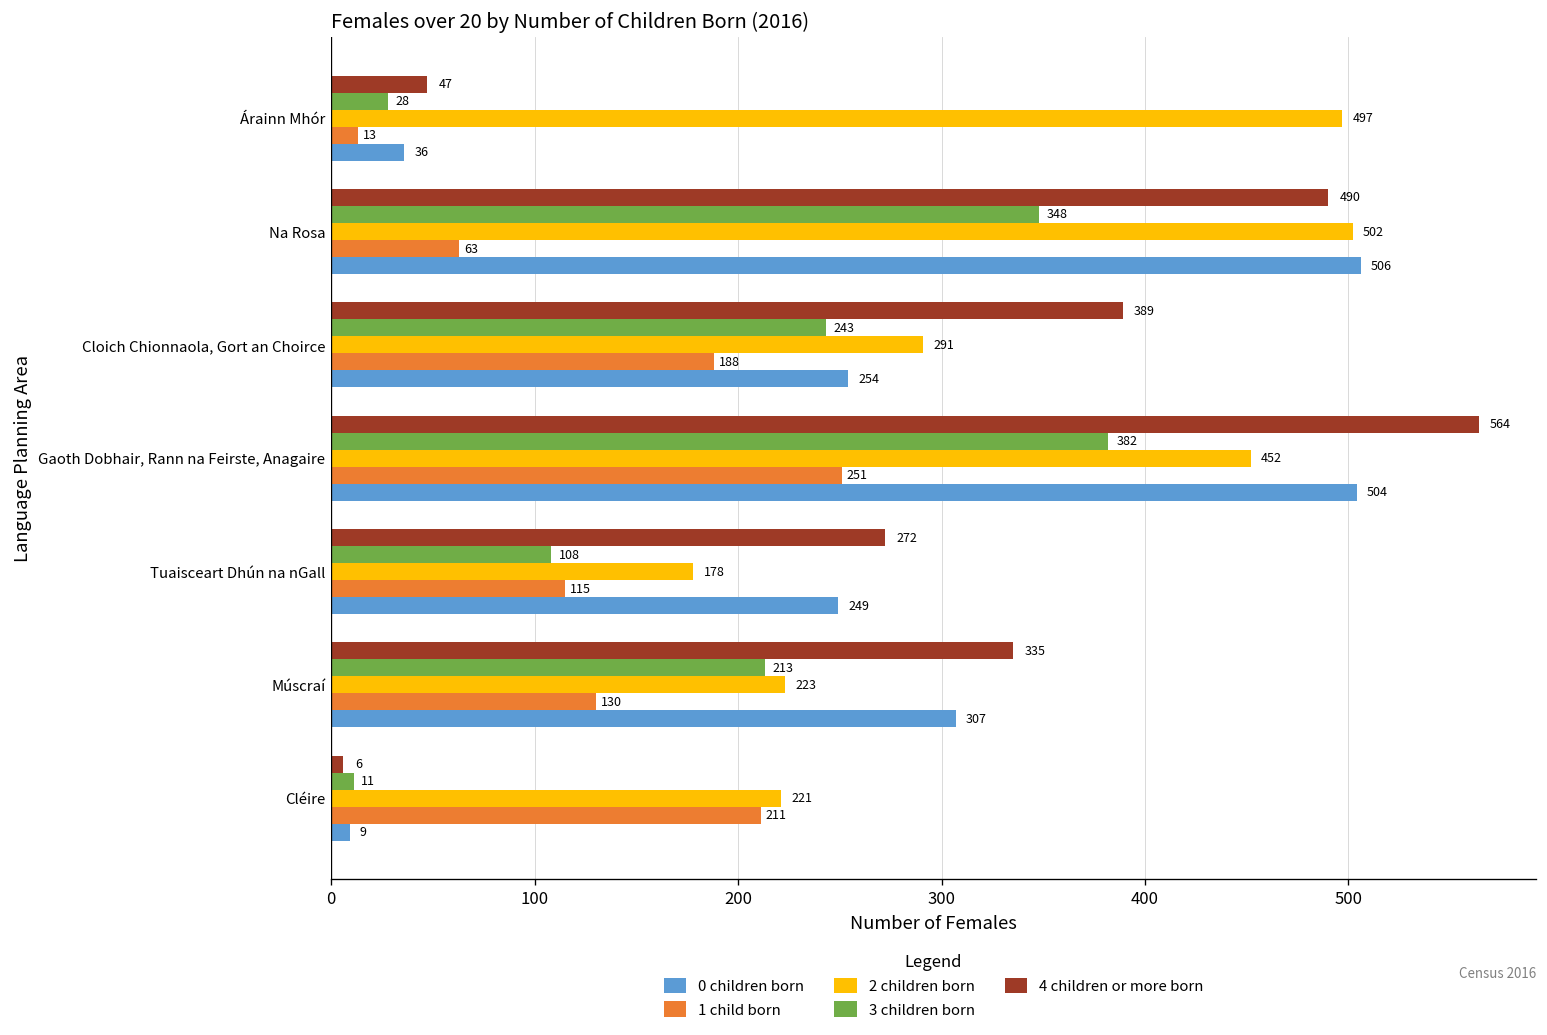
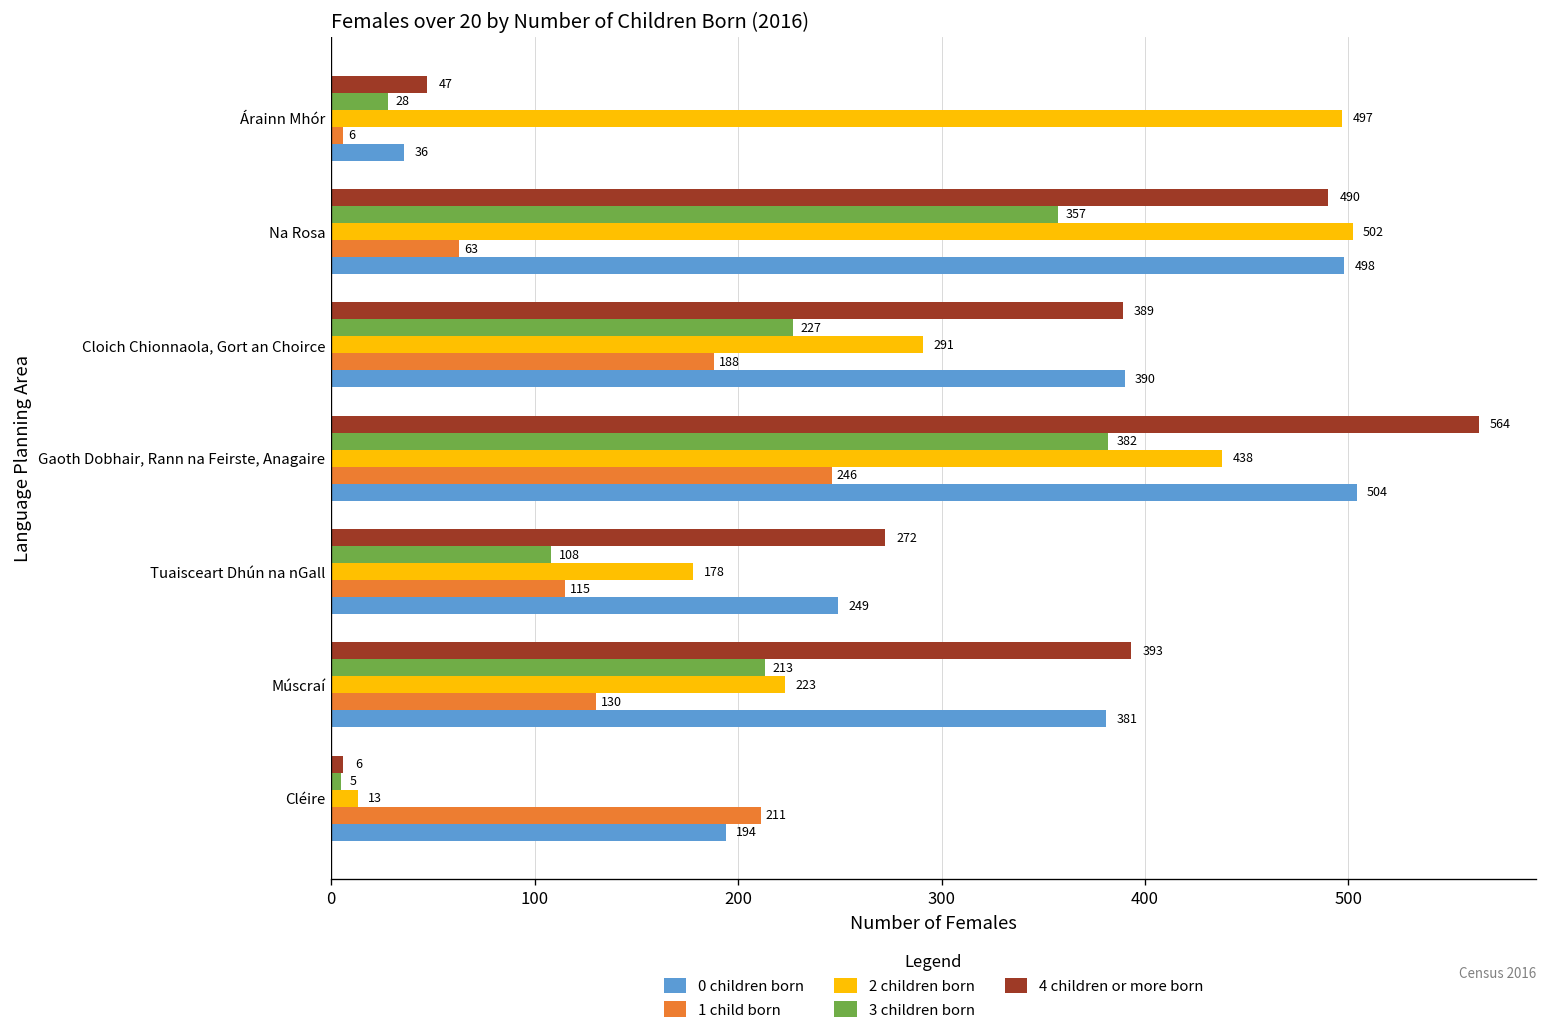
  {
    "0 children born": {
      "Árainn Mhór": 36,
-     "Na Rosa": 506,
-     "Cloich Chionnaola, Gort an Choirce": 254,
+     "Na Rosa": 498,
+     "Cloich Chionnaola, Gort an Choirce": 390,
      "Gaoth Dobhair, Rann na Feirste, Anagaire": 504,
      "Tuaisceart Dhún na nGall": 249,
-     "Múscraí": 307,
-     "Cléire": 9
+     "Múscraí": 381,
+     "Cléire": 194
    },
    "1 child born": {
-     "Árainn Mhór": 13,
+     "Árainn Mhór": 6,
      "Na Rosa": 63,
      "Cloich Chionnaola, Gort an Choirce": 188,
-     "Gaoth Dobhair, Rann na Feirste, Anagaire": 251,
+     "Gaoth Dobhair, Rann na Feirste, Anagaire": 246,
      "Tuaisceart Dhún na nGall": 115,
      "Múscraí": 130,
      "Cléire": 211
    },
    "2 children born": {
      "Árainn Mhór": 497,
      "Na Rosa": 502,
      "Cloich Chionnaola, Gort an Choirce": 291,
-     "Gaoth Dobhair, Rann na Feirste, Anagaire": 452,
+     "Gaoth Dobhair, Rann na Feirste, Anagaire": 438,
      "Tuaisceart Dhún na nGall": 178,
      "Múscraí": 223,
-     "Cléire": 221
+     "Cléire": 13
    },
    "3 children born": {
      "Árainn Mhór": 28,
-     "Na Rosa": 348,
-     "Cloich Chionnaola, Gort an Choirce": 243,
+     "Na Rosa": 357,
+     "Cloich Chionnaola, Gort an Choirce": 227,
      "Gaoth Dobhair, Rann na Feirste, Anagaire": 382,
      "Tuaisceart Dhún na nGall": 108,
      "Múscraí": 213,
-     "Cléire": 11
+     "Cléire": 5
    },
    "4 children or more born": {
      "Árainn Mhór": 47,
      "Na Rosa": 490,
      "Cloich Chionnaola, Gort an Choirce": 389,
      "Gaoth Dobhair, Rann na Feirste, Anagaire": 564,
      "Tuaisceart Dhún na nGall": 272,
-     "Múscraí": 335,
+     "Múscraí": 393,
      "Cléire": 6
    }
  }
